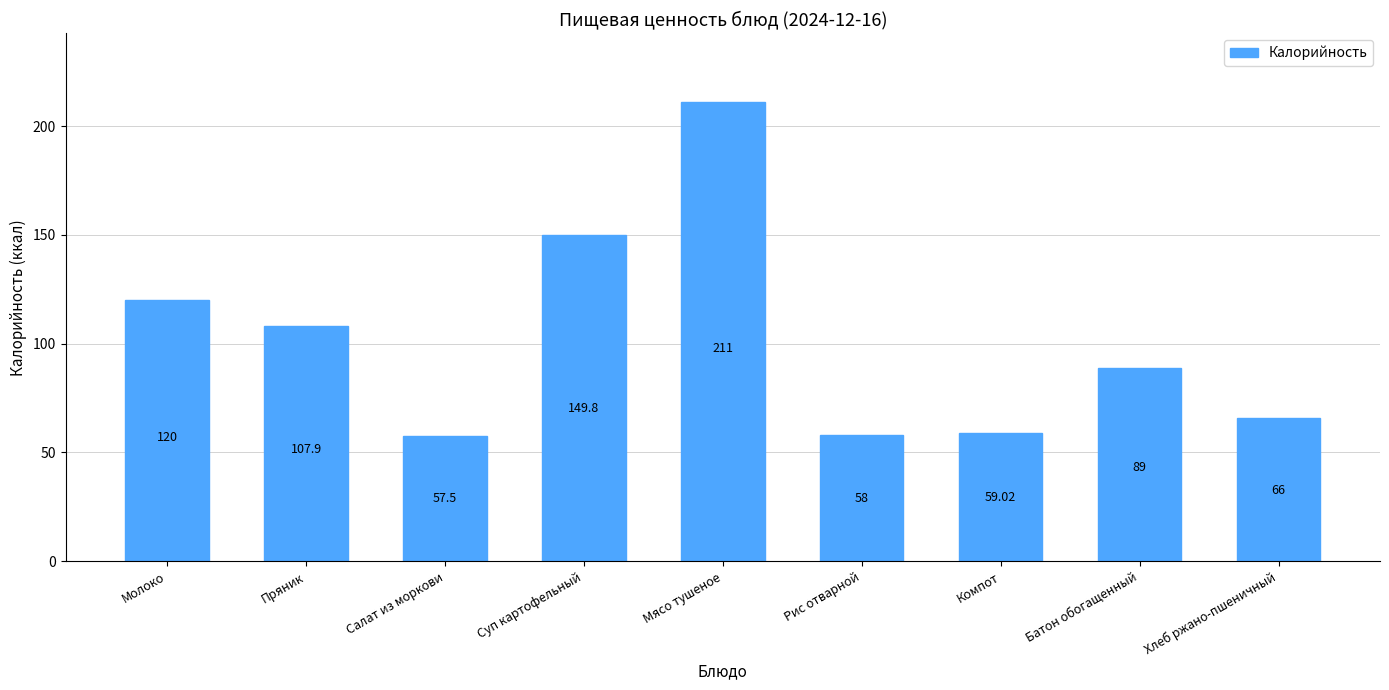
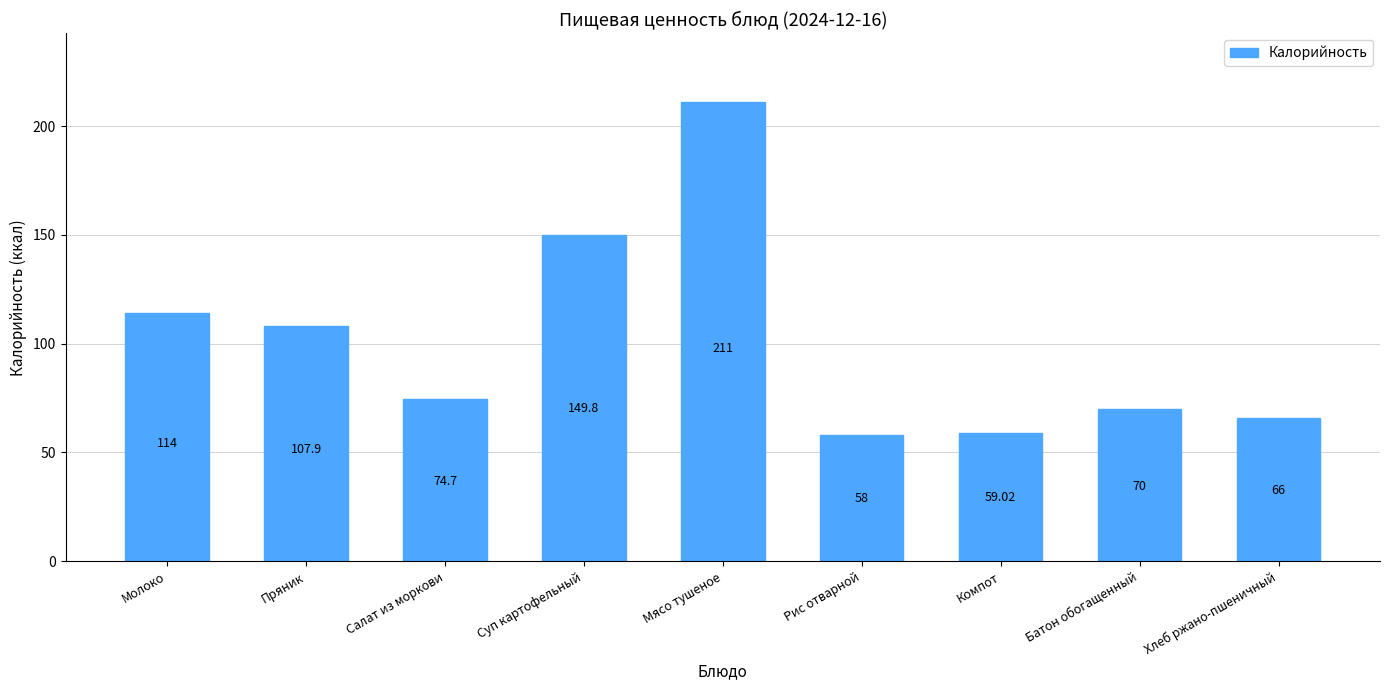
  {
-   "Молоко": 120,
+   "Молоко": 114,
    "Пряник": 107.9,
-   "Салат из моркови": 57.5,
+   "Салат из моркови": 74.7,
    "Суп картофельный": 149.8,
    "Мясо тушеное": 211,
    "Рис отварной": 58,
    "Компот": 59.02,
-   "Батон обогащенный": 89,
+   "Батон обогащенный": 70,
    "Хлеб ржано-пшеничный": 66
  }
